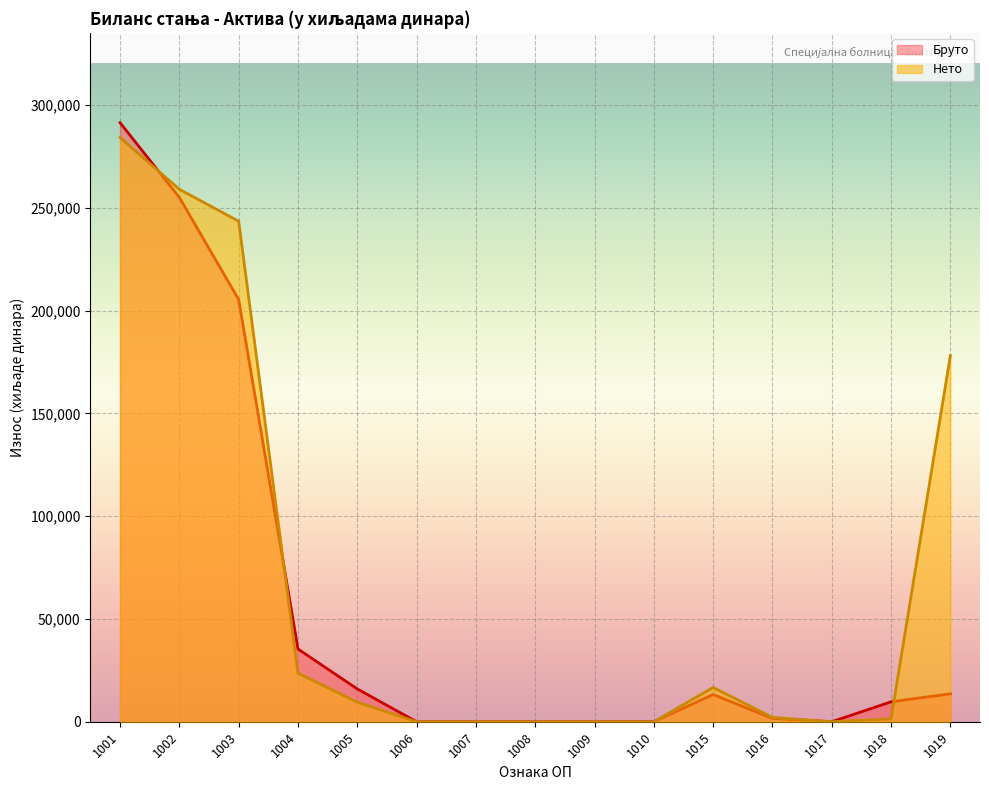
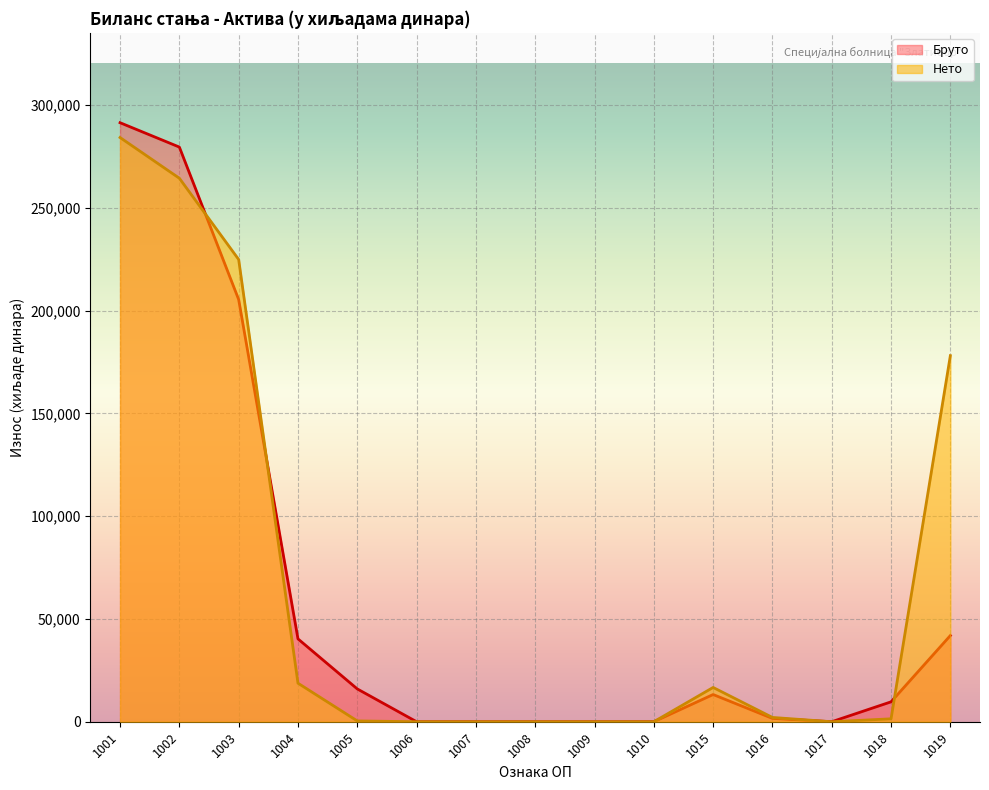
  {
    "Бруто": {
      "1001": "291,000",
-     "1002": "255,000",
+     "1002": "280,000",
      "1003": "205,000",
-     "1004": "35,000",
+     "1004": "40,000",
      "1005": "16,000",
      "1015": "13,000",
      "1018": "10,000",
-     "1019": "14,000"
+     "1019": "42,000"
    },
    "Нето": {
      "1001": "284,000",
-     "1002": "259,000",
-     "1003": "243,000",
-     "1004": "24,000",
-     "1005": "10,000",
+     "1002": "264,000",
+     "1003": "225,000",
+     "1004": "19,000",
+     "1005": "0",
      "1015": "17,000",
      "1018": "1,000",
      "1019": "178,000"
    }
  }
